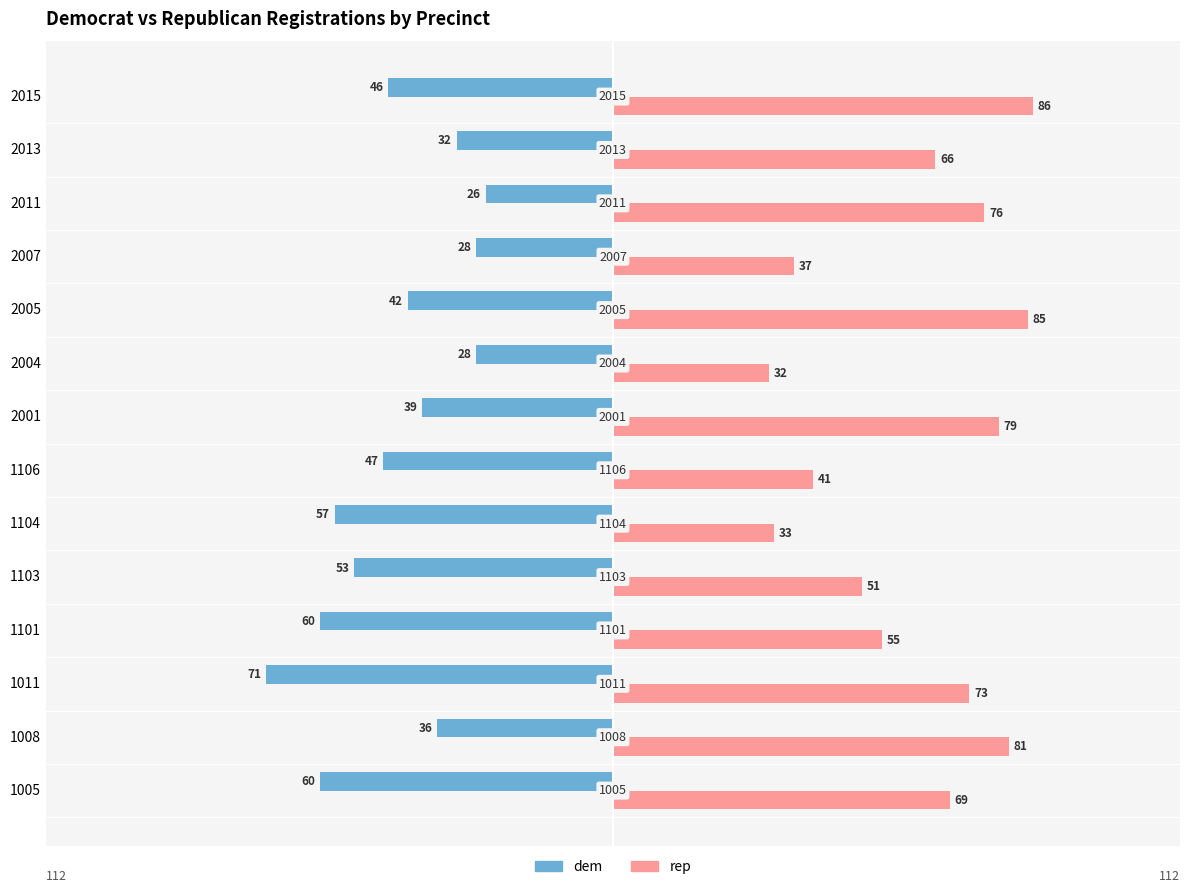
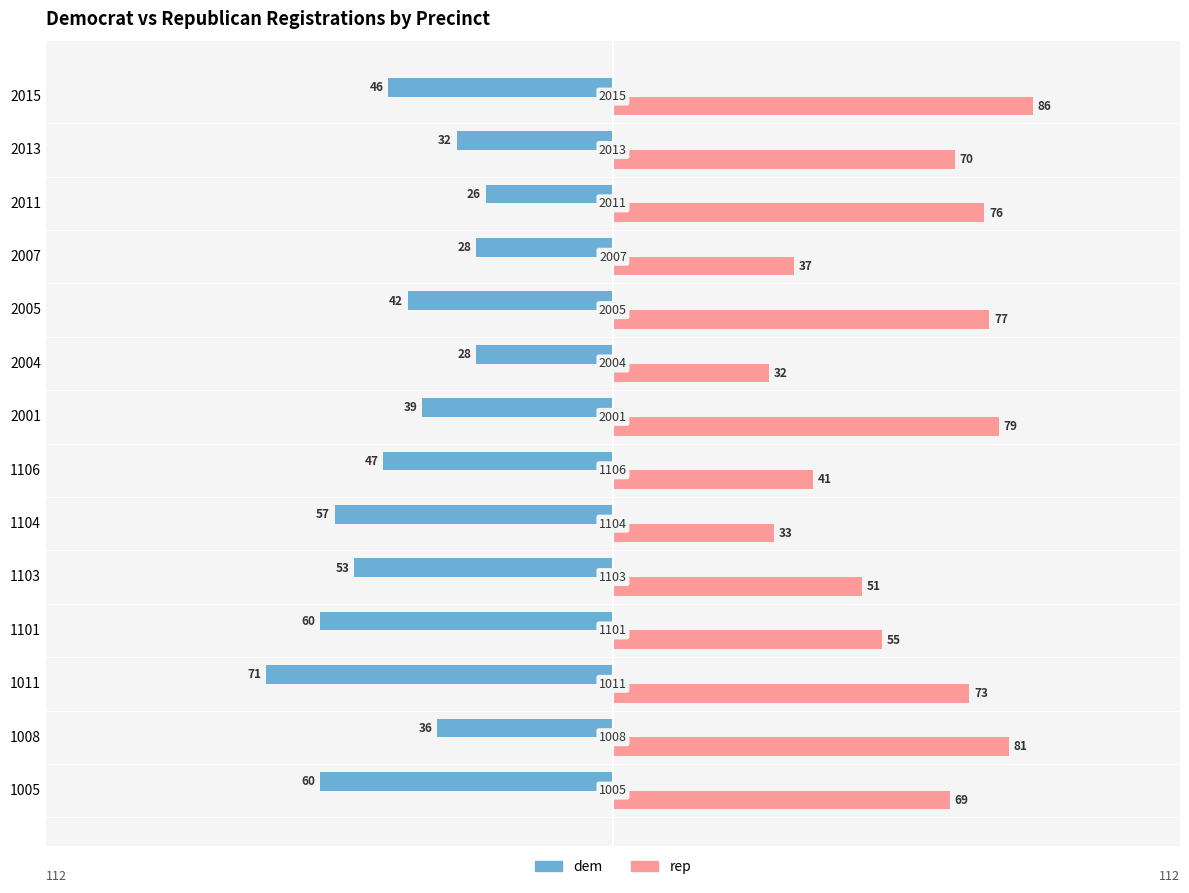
  {
    "rep": {
      "2015": 86,
-     "2013": 66,
+     "2013": 70,
      "2011": 76,
      "2007": 37,
-     "2005": 85,
+     "2005": 77,
      "2004": 32,
      "2001": 79,
      "1106": 41,
      "1104": 33,
      "1103": 51,
      "1101": 55,
      "1011": 73,
      "1008": 81,
      "1005": 69
    }
  }
